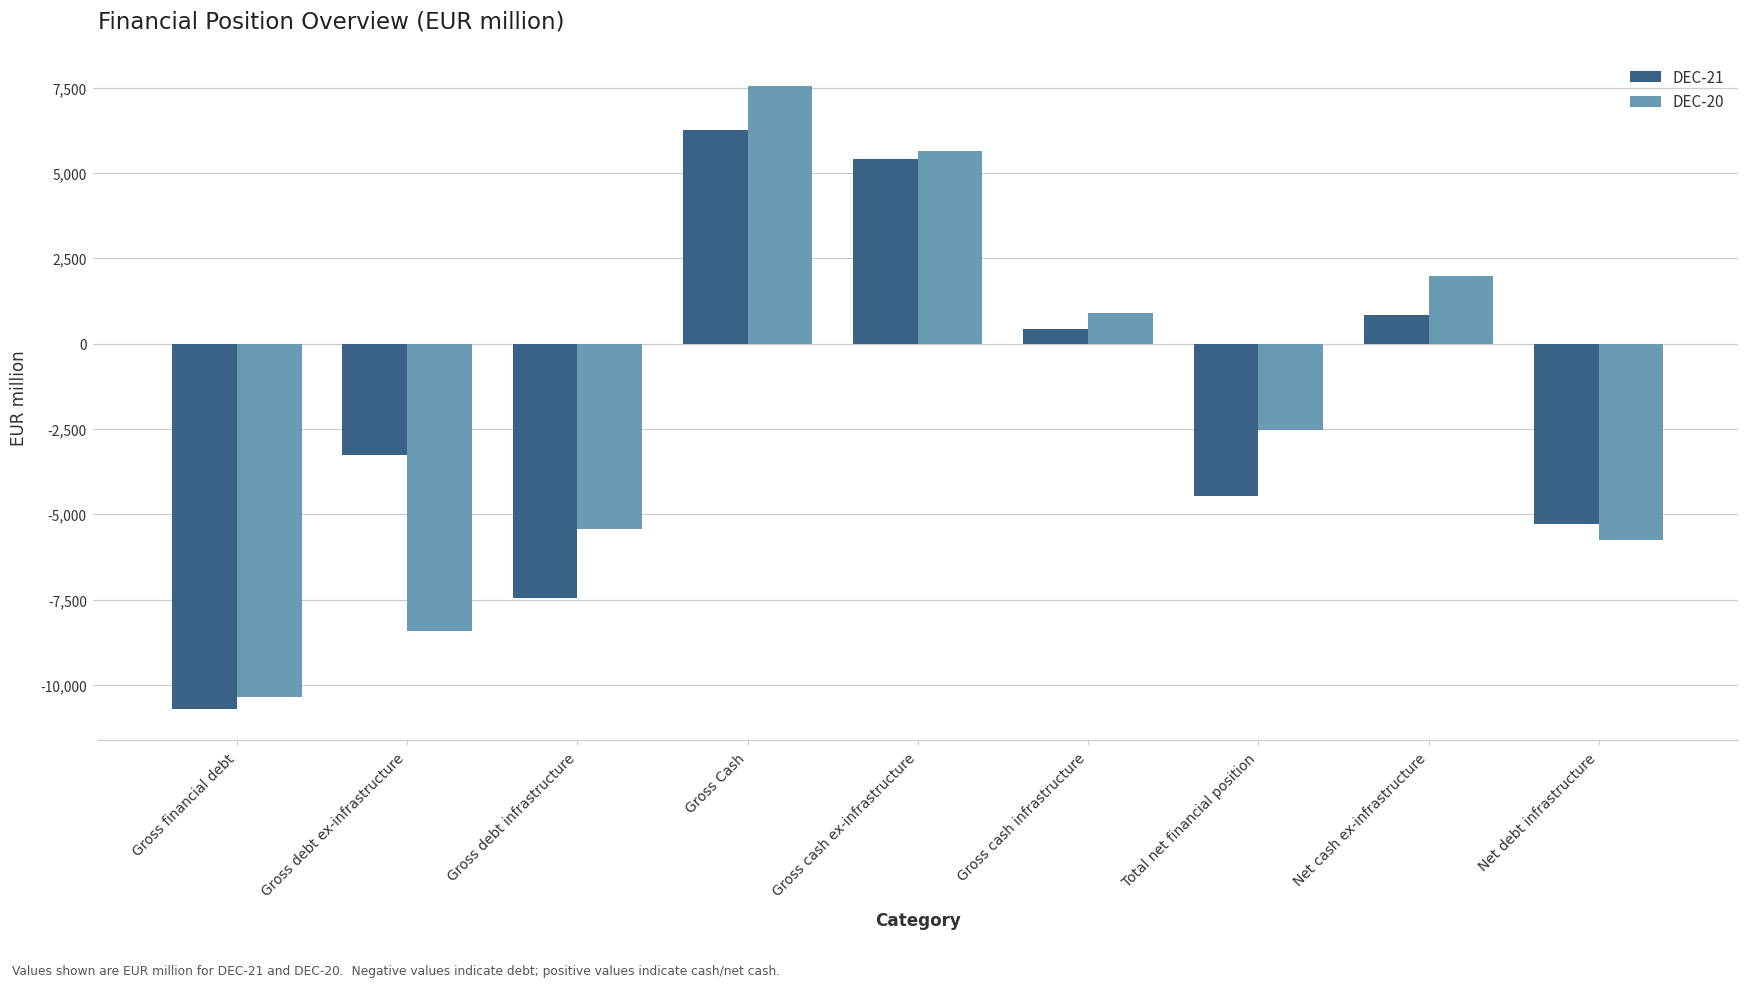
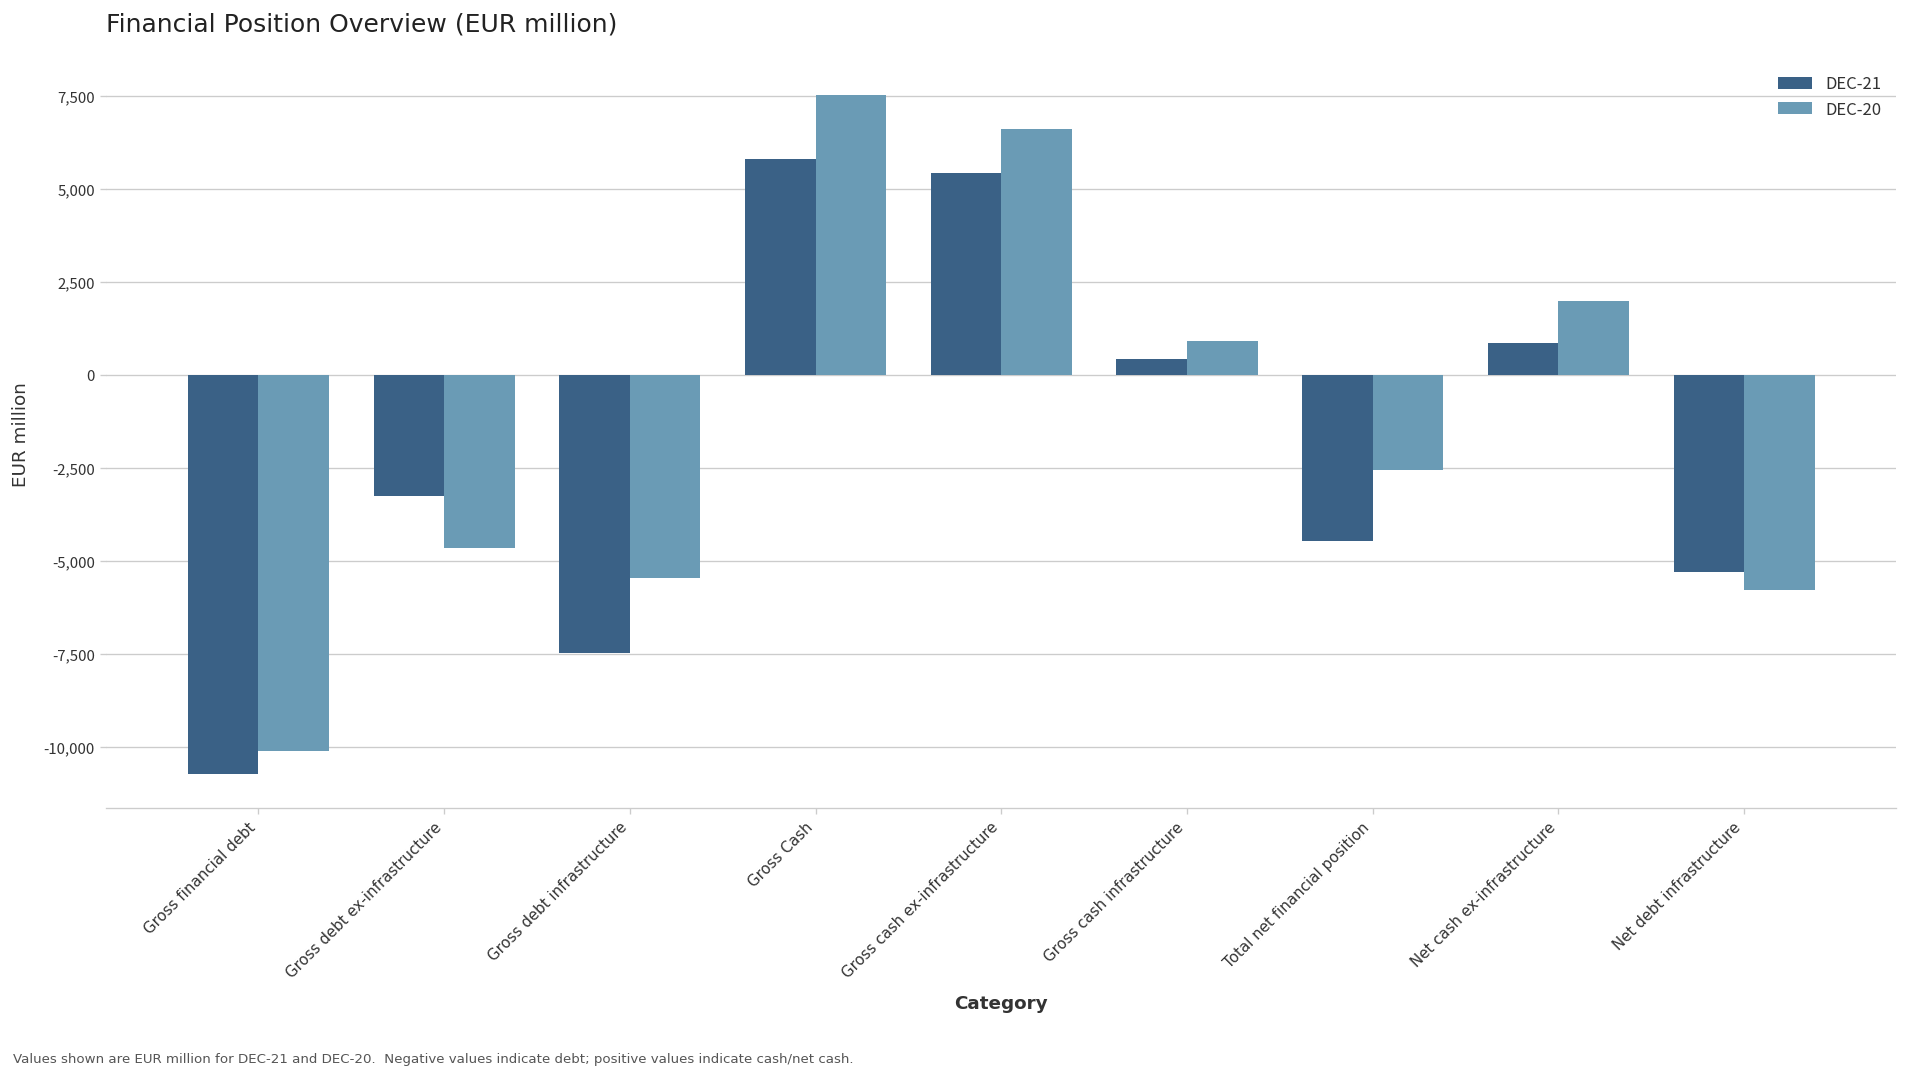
  {
    "DEC-21": {
      "Gross financial debt": "-10,700",
      "Gross debt ex-infrastructure": "-3,200",
      "Gross debt infrastructure": "-7,500",
-     "Gross Cash": "6,300",
+     "Gross Cash": "5,800",
      "Gross cash ex-infrastructure": "5,400",
      "Gross cash infrastructure": "400",
      "Total net financial position": "-4,500",
      "Net cash ex-infrastructure": "900",
      "Net debt infrastructure": "-5,300"
    },
    "DEC-20": {
-     "Gross financial debt": "-10,400",
-     "Gross debt ex-infrastructure": "-8,400",
+     "Gross financial debt": "-10,100",
+     "Gross debt ex-infrastructure": "-4,600",
      "Gross debt infrastructure": "-5,400",
      "Gross Cash": "7,500",
-     "Gross cash ex-infrastructure": "5,700",
+     "Gross cash ex-infrastructure": "6,600",
      "Gross cash infrastructure": "900",
      "Total net financial position": "-2,500",
      "Net cash ex-infrastructure": "2,000",
      "Net debt infrastructure": "-5,800"
    }
  }
